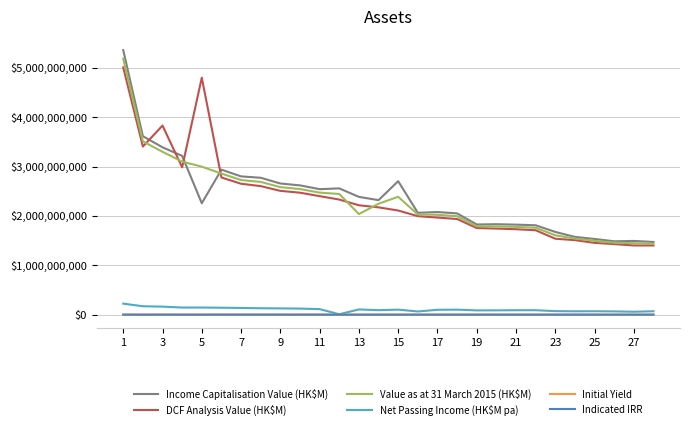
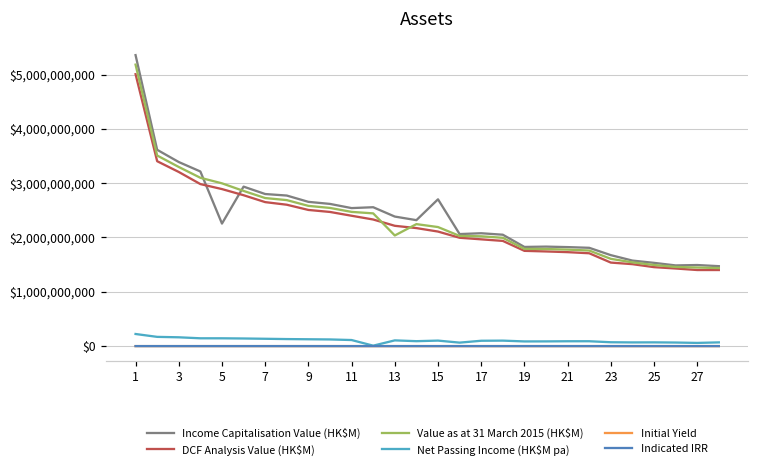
  {
    "Income Capitalisation Value (HK$M)": {
      "1": "$5,400,000,000",
      "3": "$3,400,000,000",
      "5": "$2,300,000,000",
      "7": "$2,800,000,000",
      "9": "$2,700,000,000",
      "11": "$2,500,000,000",
      "13": "$2,400,000,000",
      "15": "$2,700,000,000",
      "17": "$2,100,000,000",
      "23": "$1,700,000,000"
    },
    "DCF Analysis Value (HK$M)": {
      "1": "$5,000,000,000",
-     "3": "$3,800,000,000",
-     "5": "$4,800,000,000",
+     "3": "$3,200,000,000",
+     "5": "$2,900,000,000",
      "7": "$2,700,000,000",
      "9": "$2,500,000,000",
      "11": "$2,400,000,000",
      "13": "$2,200,000,000",
      "15": "$2,100,000,000",
      "17": "$2,000,000,000",
      "23": "$1,500,000,000"
    },
    "Value as at 31 March 2015 (HK$M)": {
      "1": "$5,200,000,000",
      "3": "$3,300,000,000",
      "5": "$3,000,000,000",
      "7": "$2,700,000,000",
      "9": "$2,600,000,000",
      "11": "$2,500,000,000",
      "13": "$2,000,000,000",
-     "15": "$2,400,000,000",
+     "15": "$2,200,000,000",
      "17": "$2,000,000,000",
      "23": "$1,600,000,000"
    }
  }
